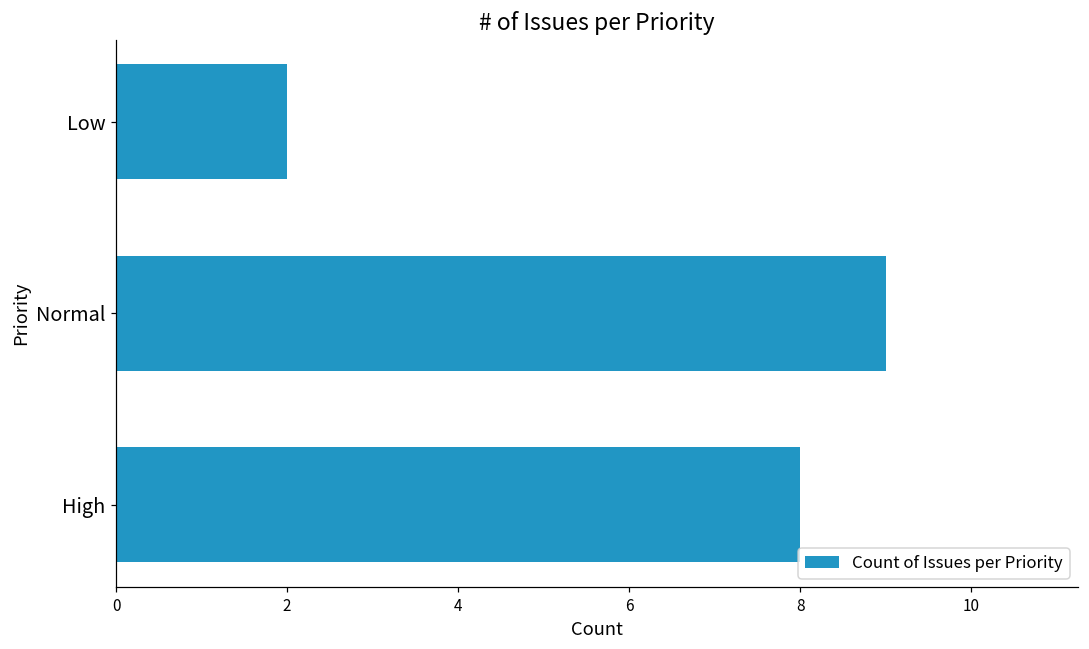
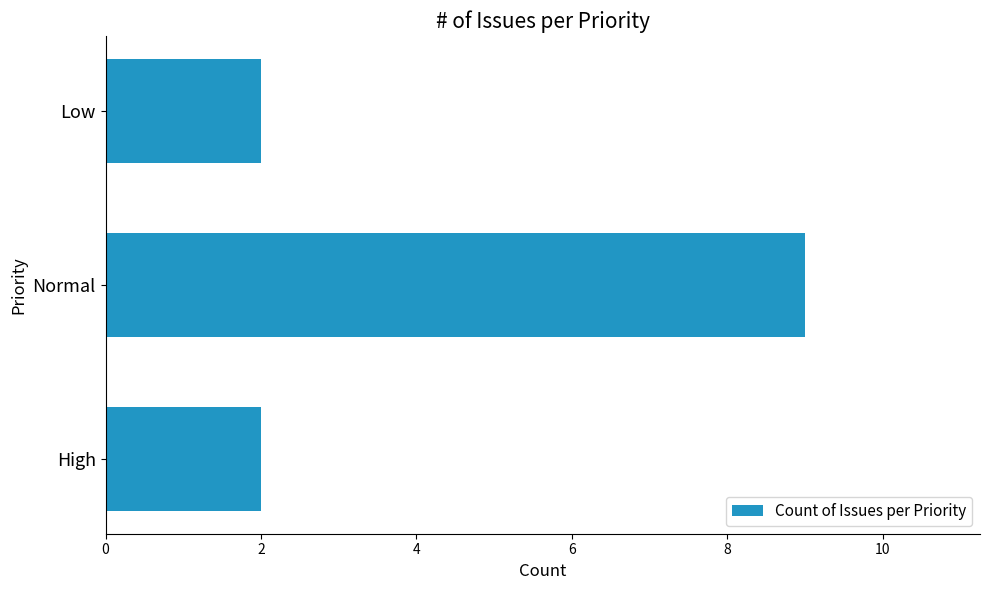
  {
    "Low": 2,
    "Normal": 9,
-   "High": 8
+   "High": 2
  }
